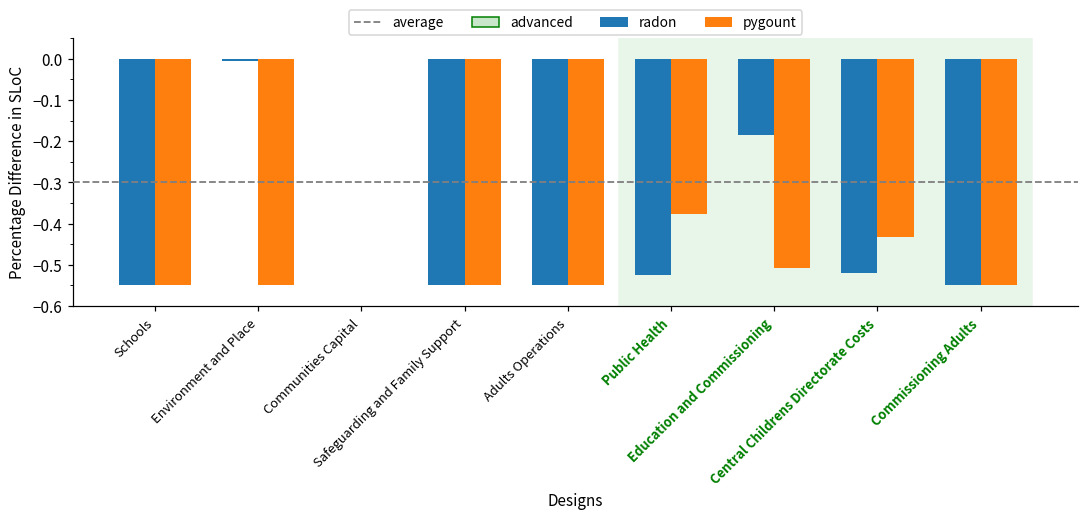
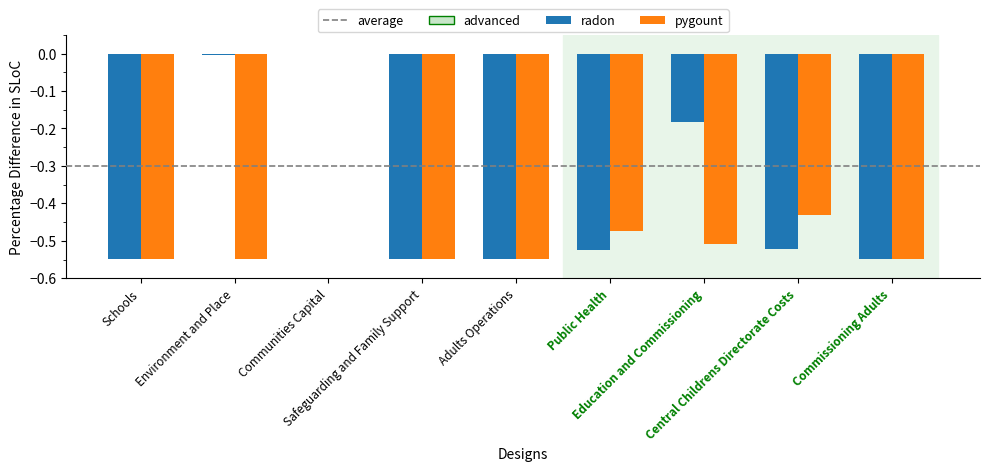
  {
    "radon": {
      "Schools": -0.55,
      "Communities Capital": 0.00,
      "Safeguarding and Family Support": -0.55,
      "Adults Operations": -0.55,
      "Public Health": -0.52,
      "Education and Commissioning": -0.18,
      "Central Childrens Directorate Costs": -0.52,
      "Commissioning Adults": -0.55
    },
    "pygount": {
      "Schools": -0.55,
      "Environment and Place": -0.55,
      "Communities Capital": 0.00,
      "Safeguarding and Family Support": -0.55,
      "Adults Operations": -0.55,
-     "Public Health": -0.38,
+     "Public Health": -0.47,
      "Education and Commissioning": -0.51,
      "Central Childrens Directorate Costs": -0.43,
      "Commissioning Adults": -0.55
    }
  }
